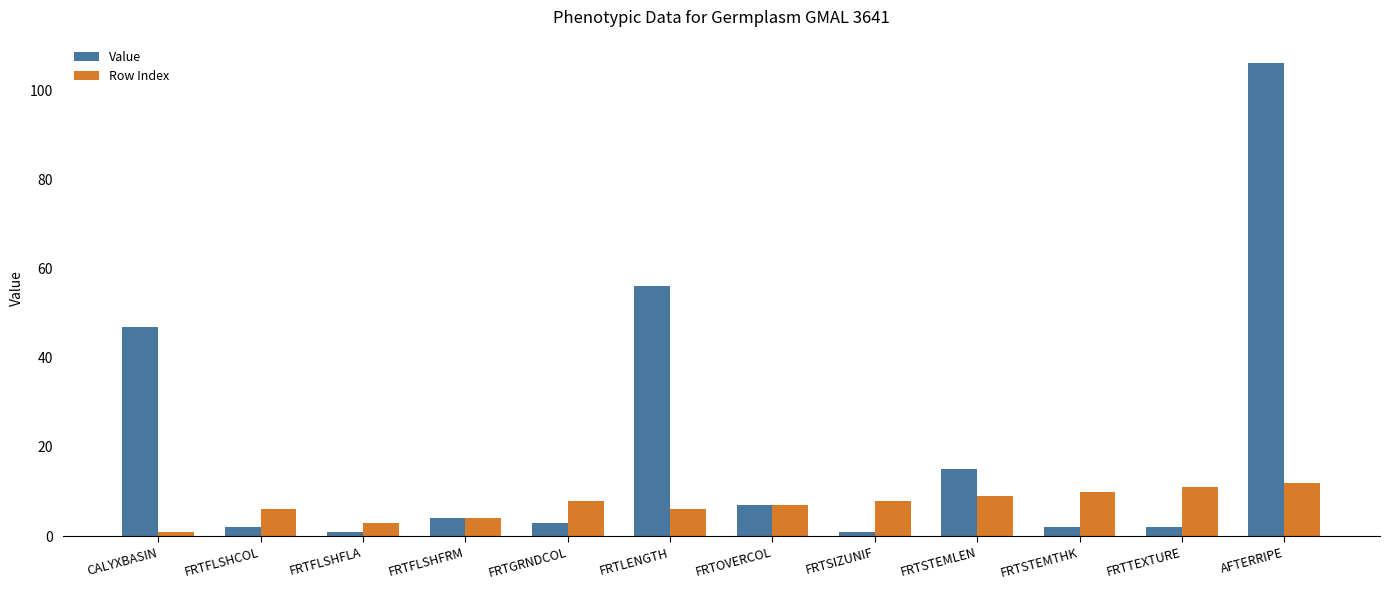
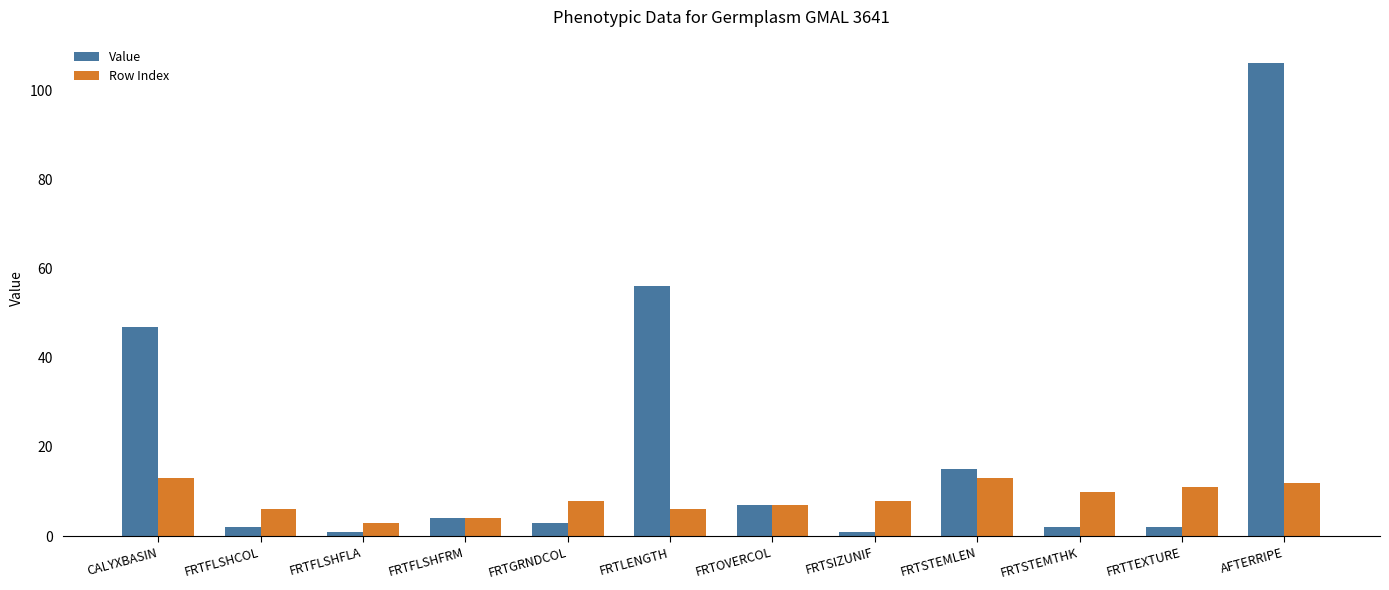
  {
    "Value": {
      "CALYXBASIN": 47,
      "FRTFLSHCOL": 2,
      "FRTFLSHFLA": 1,
      "FRTFLSHFRM": 4,
      "FRTGRNDCOL": 3,
      "FRTLENGTH": 56,
      "FRTOVERCOL": 7,
      "FRTSIZUNIF": 1,
      "FRTSTEMLEN": 15,
      "FRTSTEMTHK": 2,
      "FRTTEXTURE": 2,
      "AFTERRIPE": 106
    },
    "Row Index": {
-     "CALYXBASIN": 1,
+     "CALYXBASIN": 13,
      "FRTFLSHCOL": 6,
      "FRTFLSHFLA": 3,
      "FRTFLSHFRM": 4,
      "FRTGRNDCOL": 8,
      "FRTLENGTH": 6,
      "FRTOVERCOL": 7,
      "FRTSIZUNIF": 8,
-     "FRTSTEMLEN": 9,
+     "FRTSTEMLEN": 13,
      "FRTSTEMTHK": 10,
      "FRTTEXTURE": 11,
      "AFTERRIPE": 12
    }
  }
